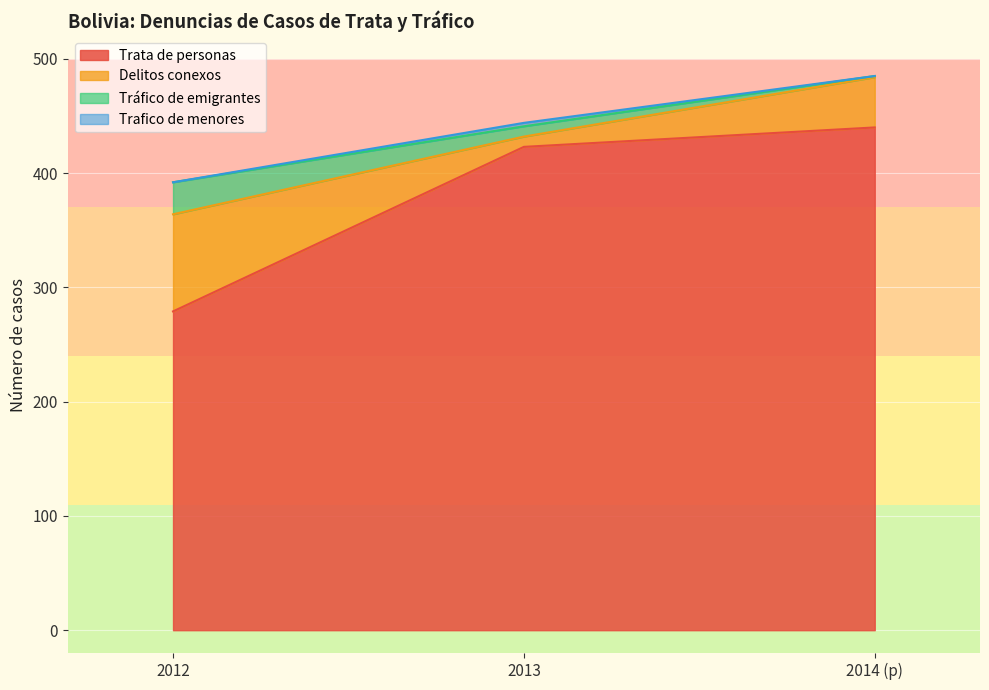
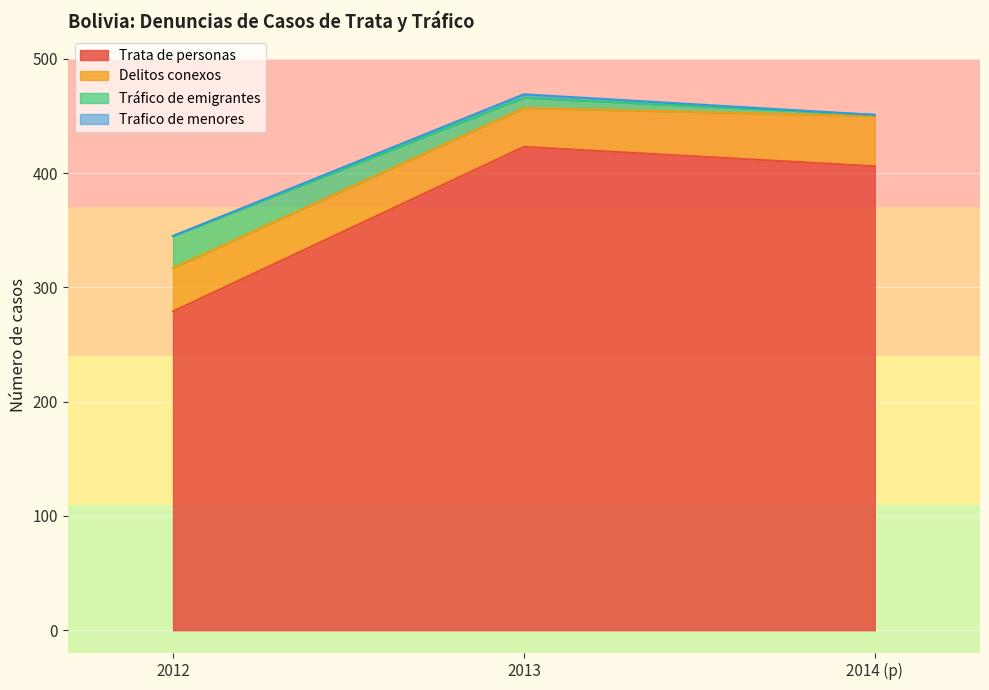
  {
    "Trata de personas": {
      "2012": 279,
      "2013": 423,
-     "2014 (p)": 440
+     "2014 (p)": 406
    },
    "Delitos conexos": {
-     "2012": 85,
-     "2013": 9
+     "2012": 38,
+     "2013": 34
    },
    "Tráfico de emigrantes": {
      "2013": 9
    },
    "Trafico de menores": {
      "2013": 3
    }
  }
